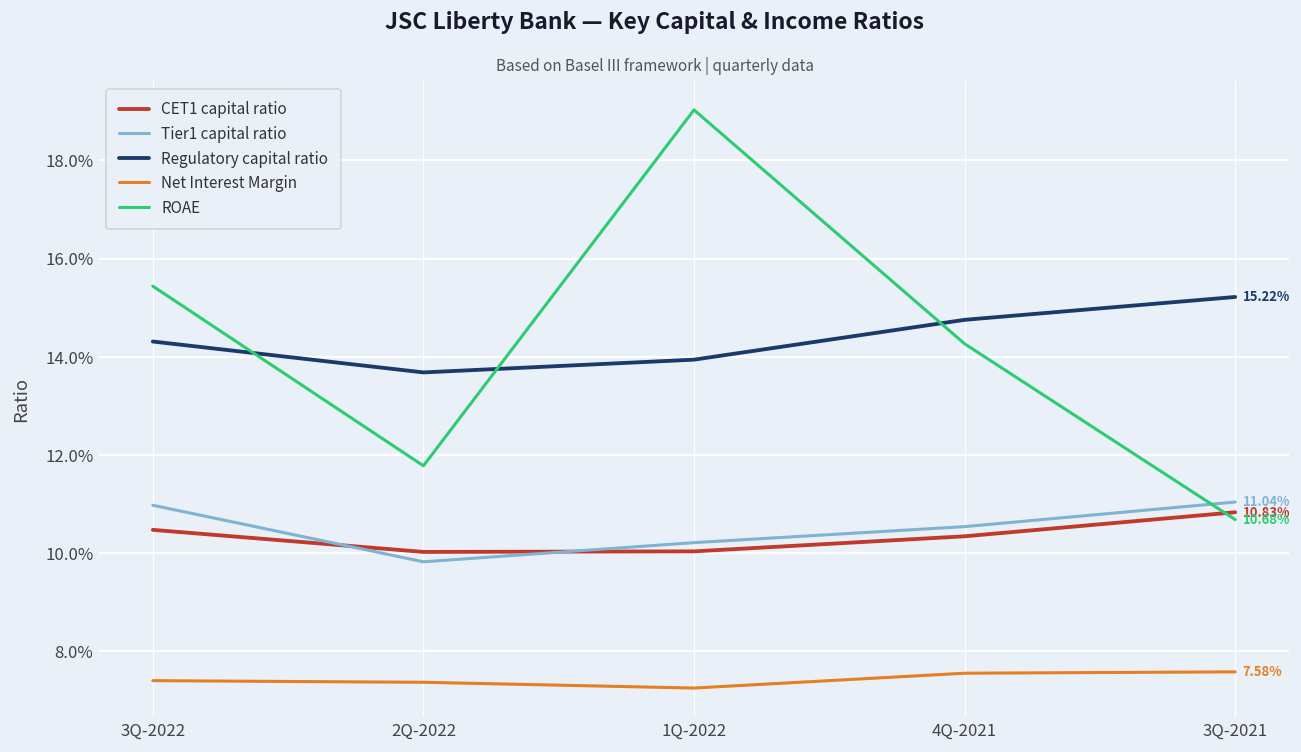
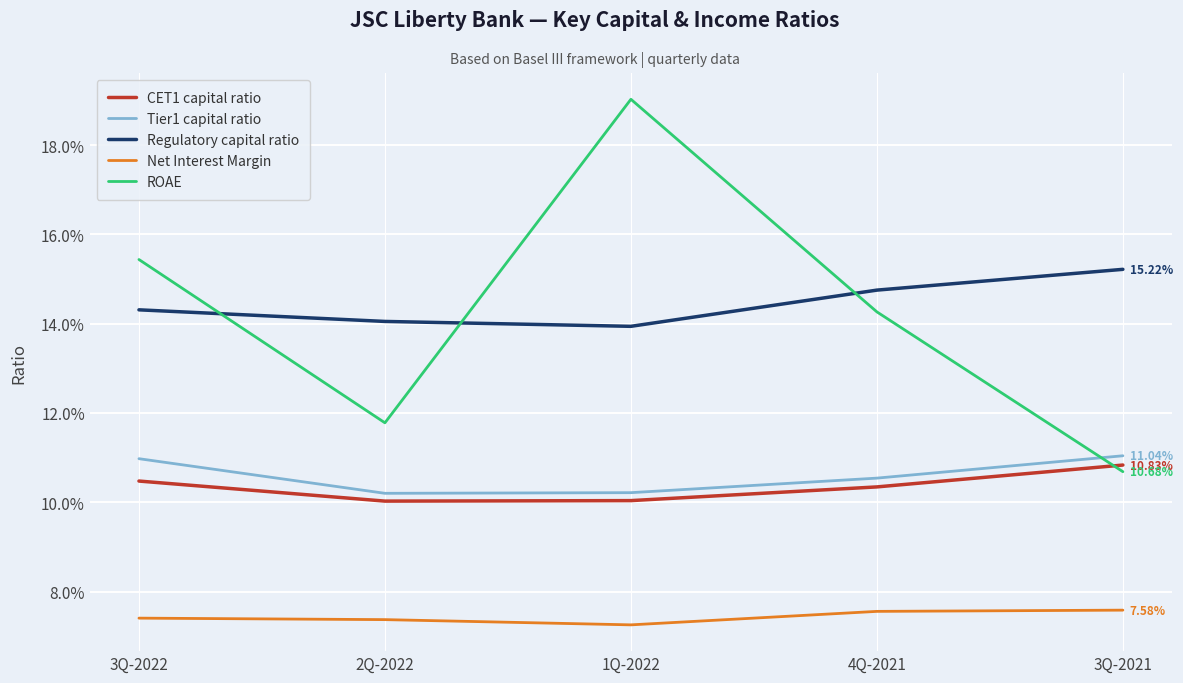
  {
    "CET1 capital ratio": {
      "3Q-2022": "10.5%",
      "2Q-2022": "10.0%",
      "1Q-2022": "10.0%",
      "4Q-2021": "10.3%"
    },
    "Tier1 capital ratio": {
      "3Q-2022": "11.0%",
-     "2Q-2022": "9.8%",
+     "2Q-2022": "10.2%",
      "1Q-2022": "10.2%",
      "4Q-2021": "10.5%"
    },
    "Regulatory capital ratio": {
      "3Q-2022": "14.3%",
-     "2Q-2022": "13.7%",
+     "2Q-2022": "14.1%",
      "1Q-2022": "13.9%",
      "4Q-2021": "14.8%"
    },
    "Net Interest Margin": {
      "3Q-2021": "7.58%"
    },
    "ROAE": {
      "3Q-2022": "15.4%",
      "2Q-2022": "11.8%",
      "1Q-2022": "19.0%",
      "4Q-2021": "14.3%"
    }
  }
